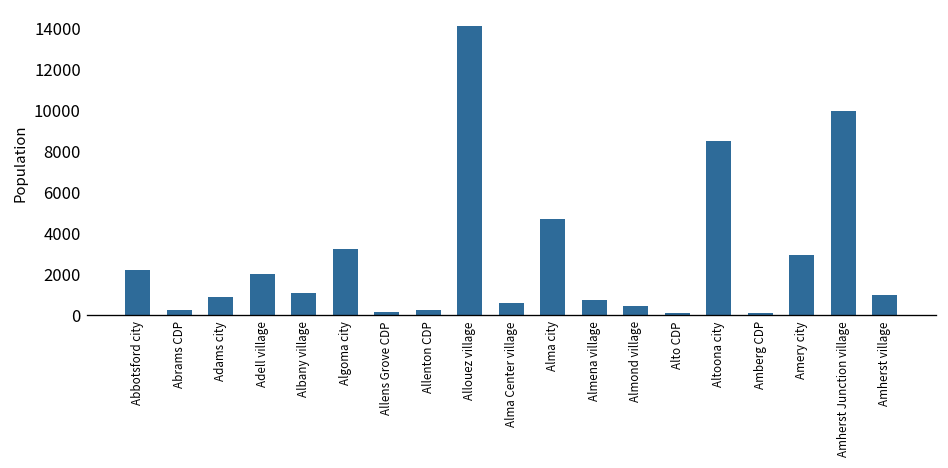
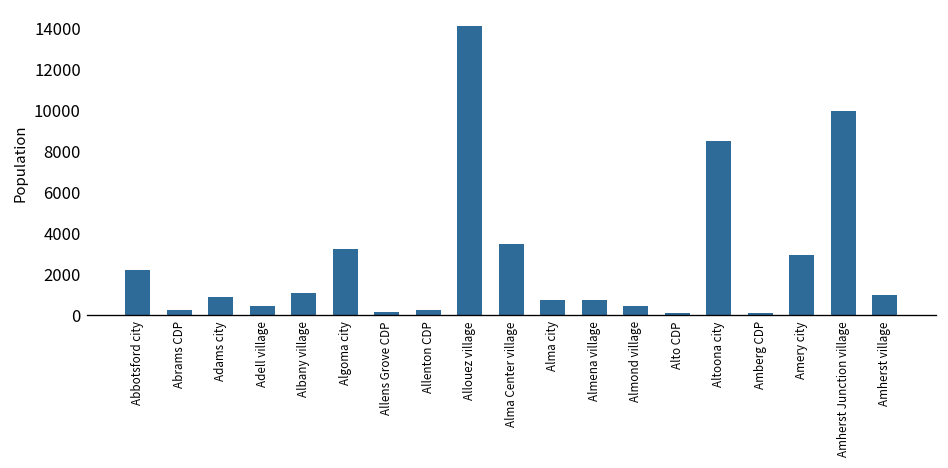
  {
    "Abbotsford city": 2200,
    "Abrams CDP": 300,
    "Adams city": 900,
-   "Adell village": 2000,
+   "Adell village": 500,
    "Albany village": 1100,
    "Algoma city": 3200,
    "Allens Grove CDP": 200,
    "Allenton CDP": 300,
    "Allouez village": 14100,
-   "Alma Center village": 600,
-   "Alma city": 4700,
+   "Alma Center village": 3500,
+   "Alma city": 700,
    "Almena village": 700,
    "Almond village": 400,
    "Altoona city": 8500,
    "Amery city": 3000,
    "Amherst Junction village": 10000,
    "Amherst village": 1000
  }
